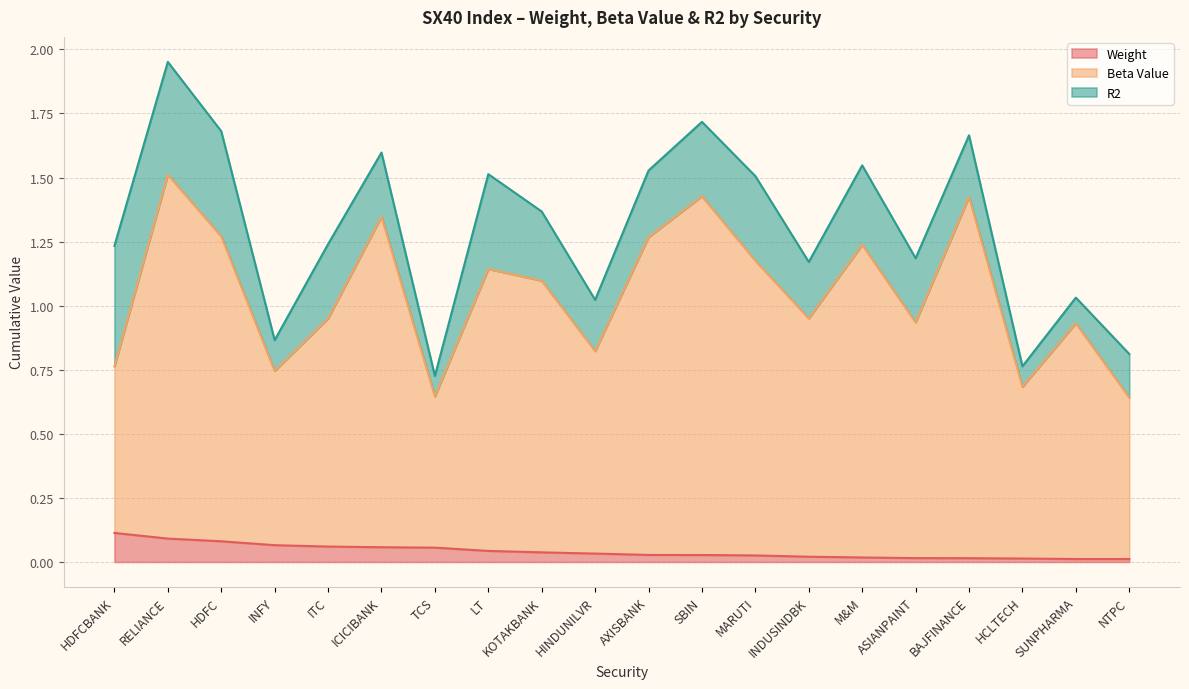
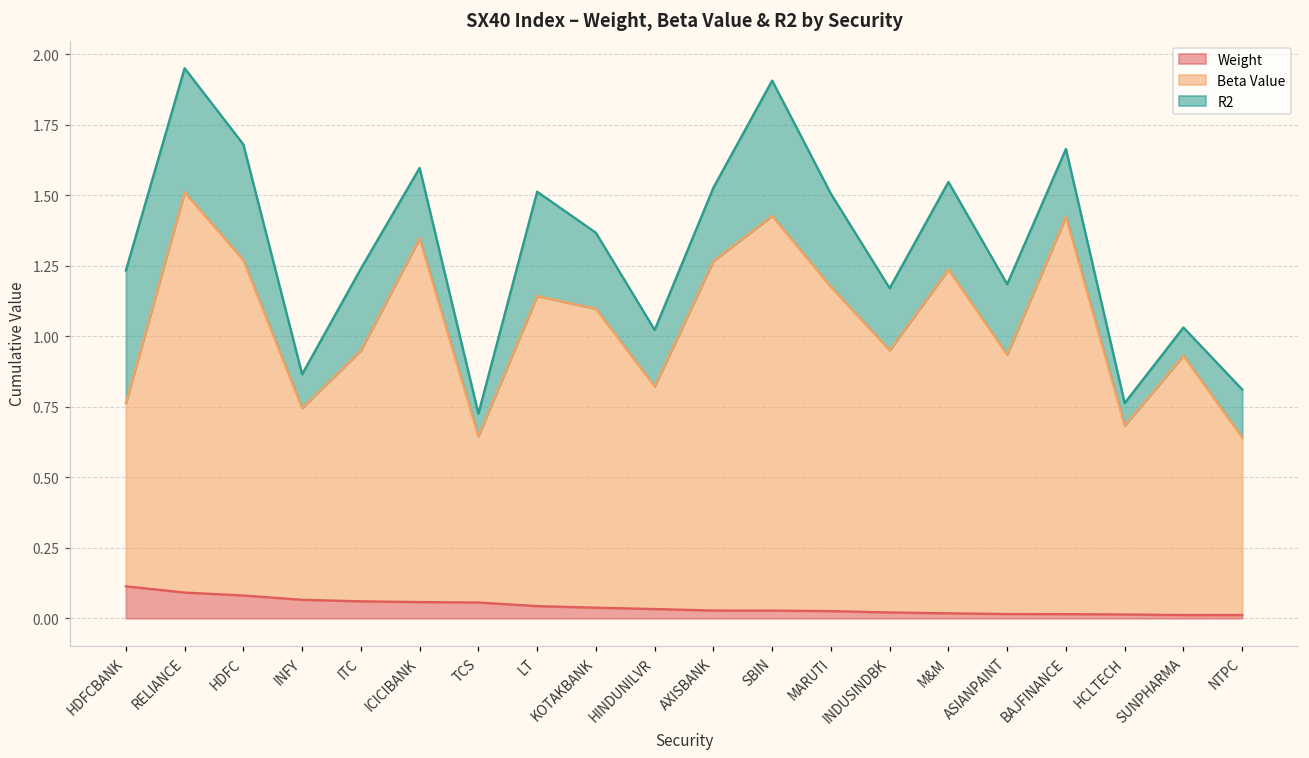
  {
    "R2": {
      "HDFCBANK": 0.47,
      "RELIANCE": 0.44,
      "HDFC": 0.41,
      "INFY": 0.12,
      "ITC": 0.29,
      "ICICIBANK": 0.25,
      "TCS": 0.08,
      "LT": 0.37,
      "KOTAKBANK": 0.27,
      "HINDUNILVR": 0.20,
      "AXISBANK": 0.26,
-     "SBIN": 0.29,
+     "SBIN": 0.48,
      "MARUTI": 0.33,
      "INDUSINDBK": 0.22,
      "M&M": 0.31,
      "ASIANPAINT": 0.25,
      "BAJFINANCE": 0.24,
      "HCLTECH": 0.08,
      "SUNPHARMA": 0.10,
      "NTPC": 0.17
    }
  }
